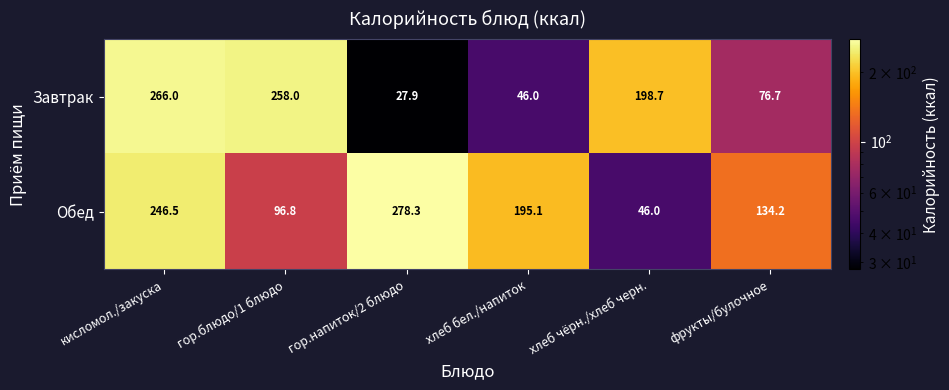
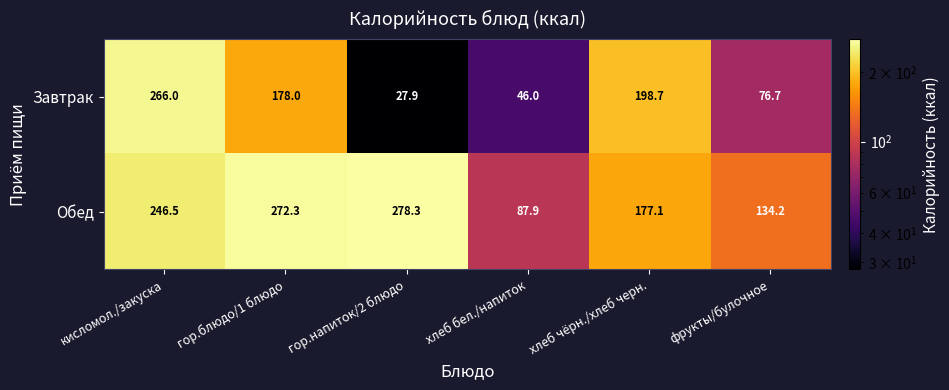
  {
    "Завтрак": {
      "кисломол./закуска": 266.0,
-     "гор.блюдо/1 блюдо": 258.0,
+     "гор.блюдо/1 блюдо": 178.0,
      "гор.напиток/2 блюдо": 27.9,
      "хлеб бел./напиток": 46.0,
      "хлеб чёрн./хлеб черн.": 198.7,
      "фрукты/булочное": 76.7
    },
    "Обед": {
      "кисломол./закуска": 246.5,
-     "гор.блюдо/1 блюдо": 96.8,
+     "гор.блюдо/1 блюдо": 272.3,
      "гор.напиток/2 блюдо": 278.3,
-     "хлеб бел./напиток": 195.1,
-     "хлеб чёрн./хлеб черн.": 46.0,
+     "хлеб бел./напиток": 87.9,
+     "хлеб чёрн./хлеб черн.": 177.1,
      "фрукты/булочное": 134.2
    }
  }
